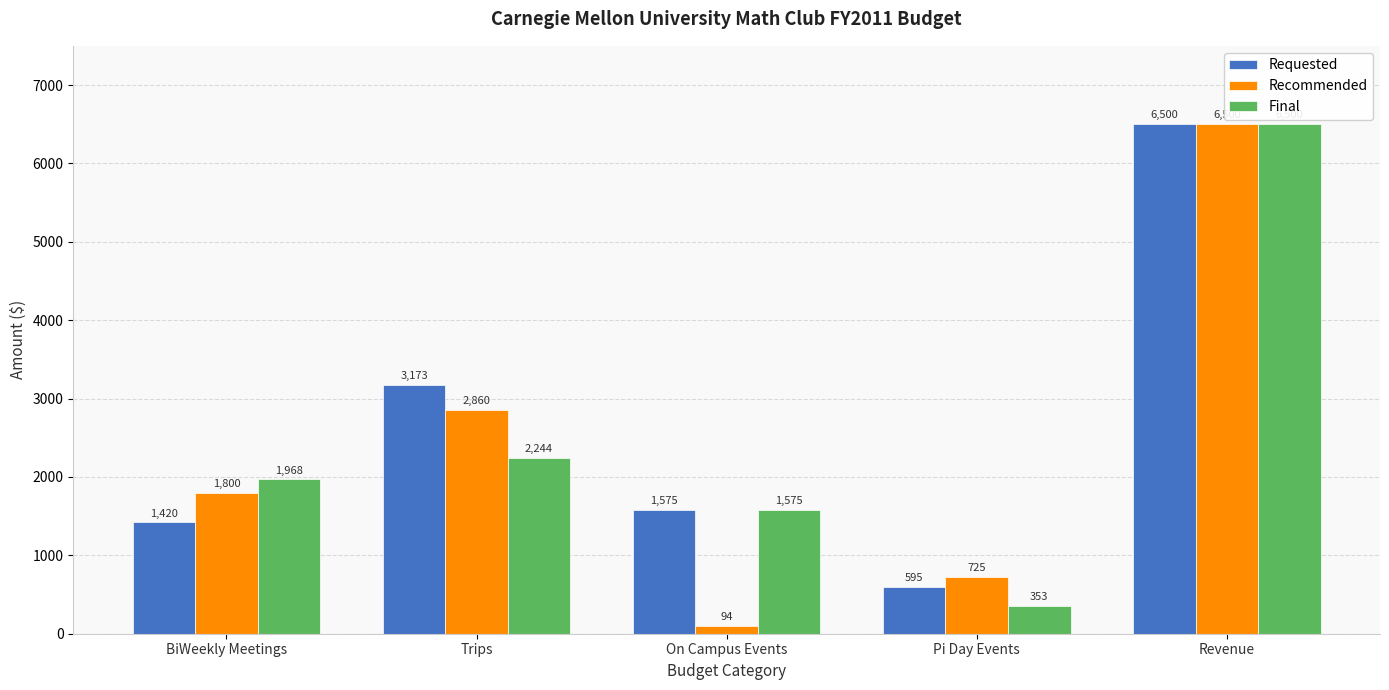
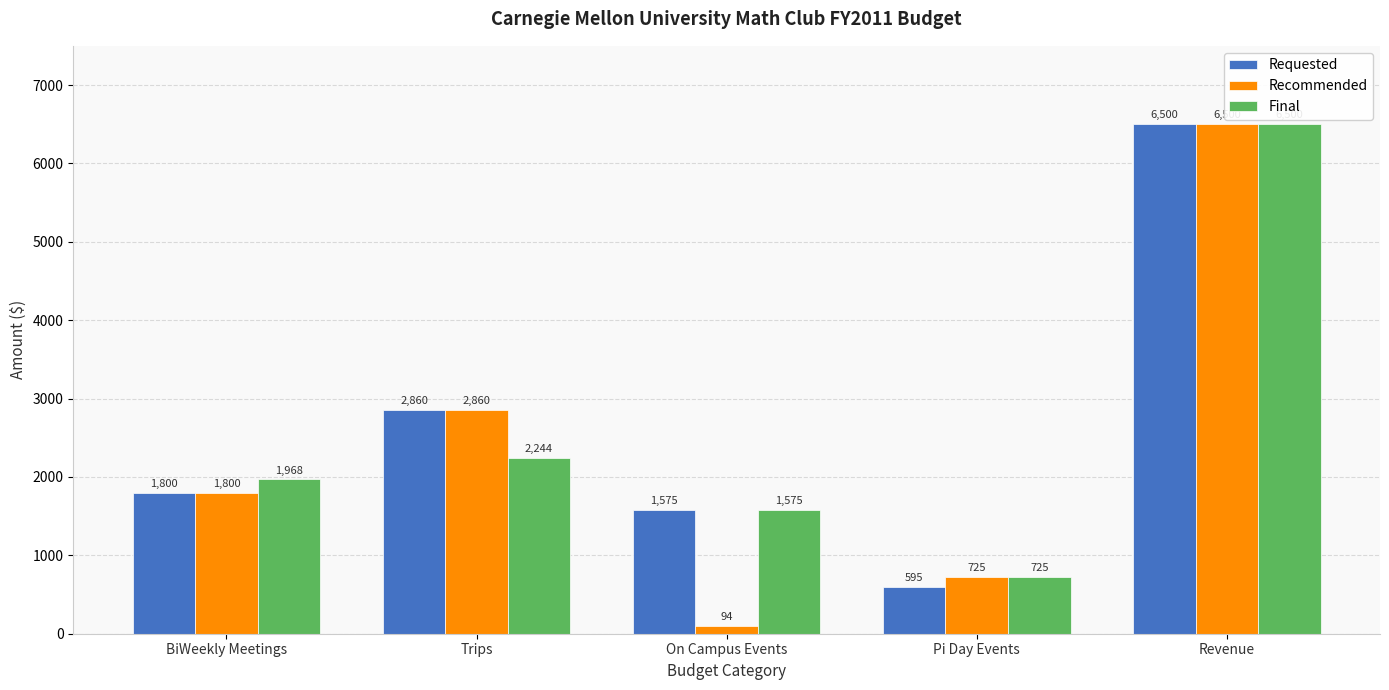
  {
    "Requested": {
-     "BiWeekly Meetings": "1,420",
-     "Trips": "3,173",
+     "BiWeekly Meetings": "1,800",
+     "Trips": "2,860",
      "On Campus Events": "1,575",
      "Pi Day Events": "595",
      "Revenue": "6,500"
    },
    "Recommended": {
      "BiWeekly Meetings": "1,800",
      "Trips": "2,860",
      "On Campus Events": "94",
      "Pi Day Events": "725"
    },
    "Final": {
      "BiWeekly Meetings": "1,968",
      "Trips": "2,244",
      "On Campus Events": "1,575",
-     "Pi Day Events": "353"
+     "Pi Day Events": "725"
    }
  }
